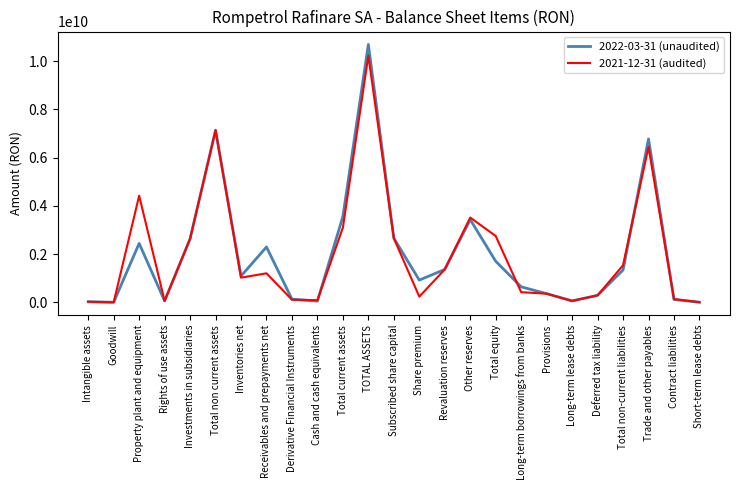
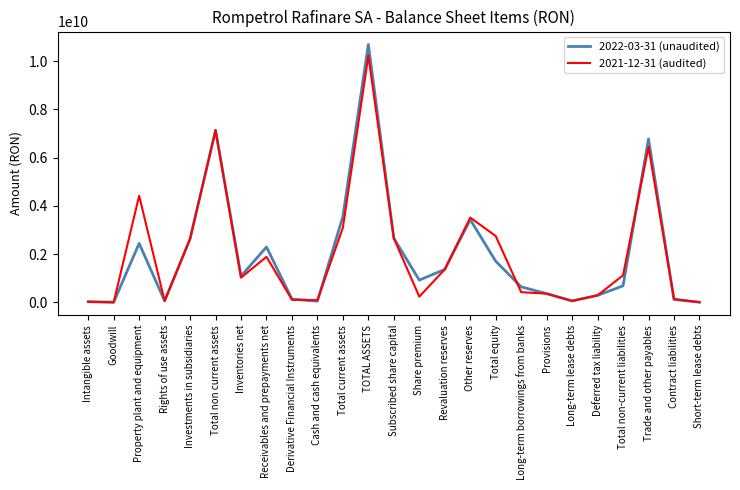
  {
    "2022-03-31 (unaudited)": {
      "Property plant and equipment": 2400000000,
      "Receivables and prepayments net": 2300000000,
      "Total current assets": 3600000000,
      "TOTAL ASSETS": 10700000000,
      "Share premium": 900000000,
      "Total equity": 1700000000,
      "Long-term borrowings from banks": 600000000,
-     "Total non-current liabilities": 1300000000,
+     "Total non-current liabilities": 700000000,
      "Trade and other payables": 6800000000
    },
    "2021-12-31 (audited)": {
      "Property plant and equipment": 4400000000,
-     "Receivables and prepayments net": 1200000000,
+     "Receivables and prepayments net": 1900000000,
      "Total current assets": 3100000000,
      "TOTAL ASSETS": 10200000000,
      "Share premium": 200000000,
      "Total equity": 2700000000,
      "Long-term borrowings from banks": 400000000,
-     "Total non-current liabilities": 1500000000,
+     "Total non-current liabilities": 1100000000,
      "Trade and other payables": 6400000000
    }
  }
